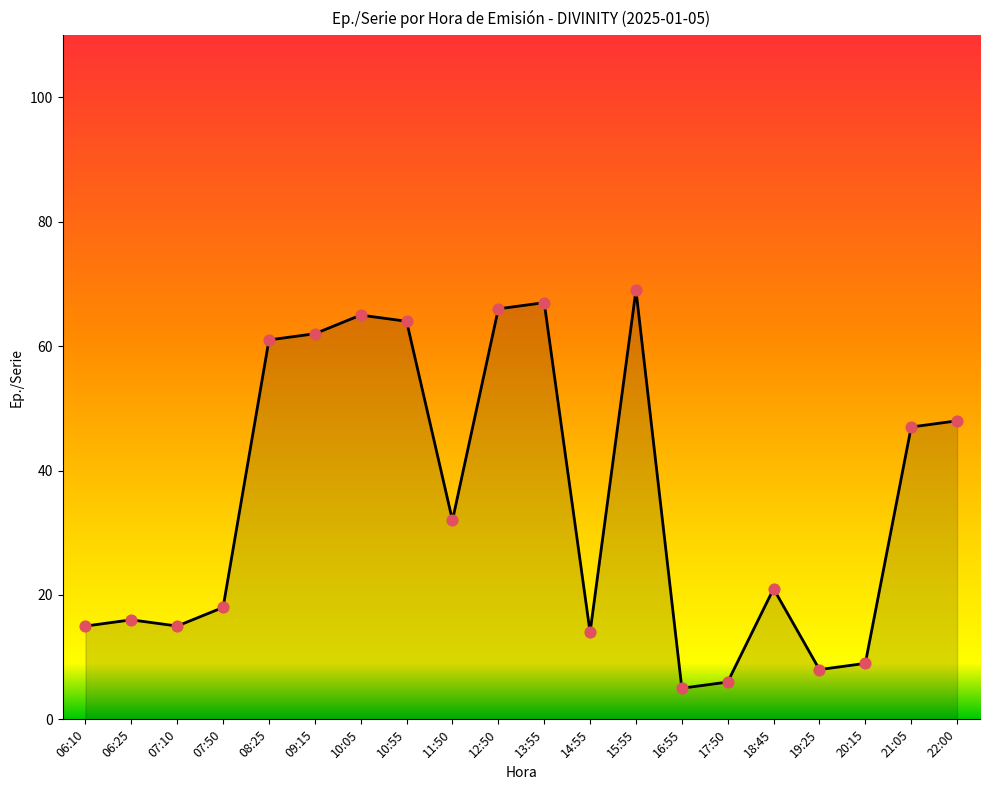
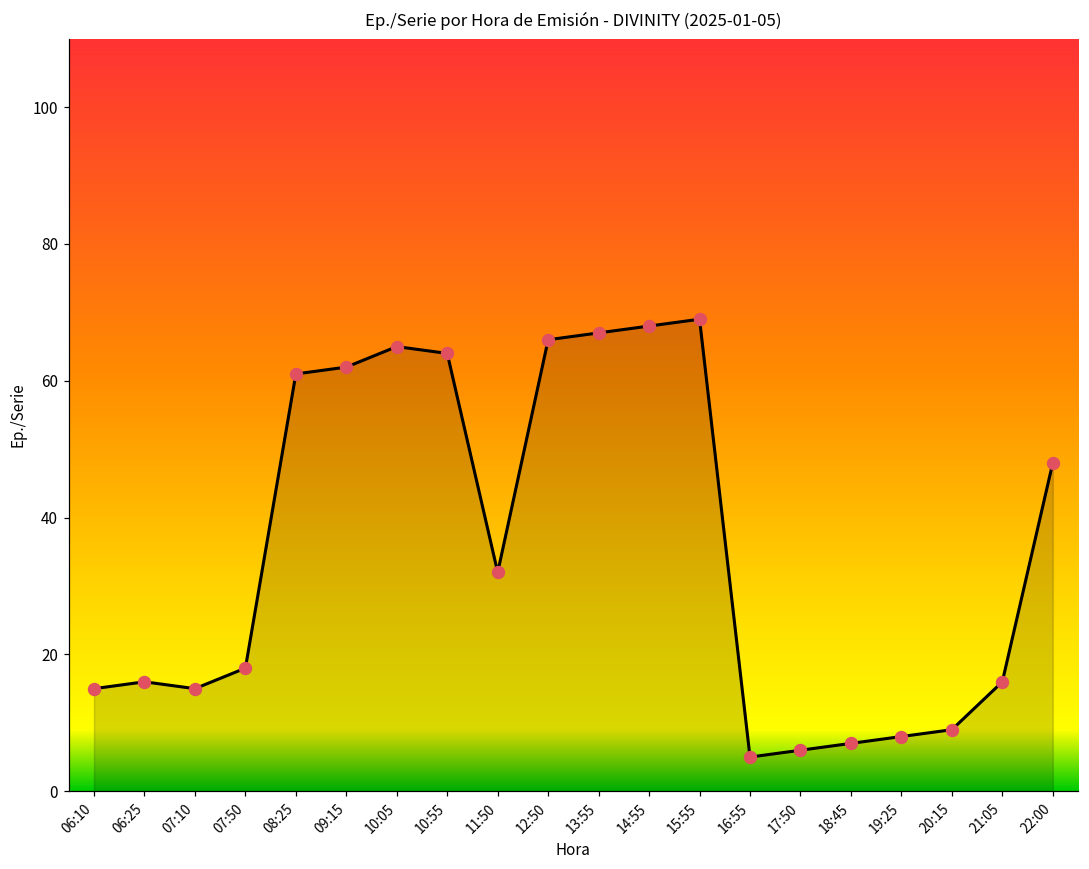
  {
    "06:10": 15,
    "06:25": 16,
    "07:10": 15,
    "07:50": 18,
    "08:25": 61,
    "09:15": 62,
    "10:05": 65,
    "10:55": 64,
    "11:50": 32,
    "12:50": 66,
    "13:55": 67,
-   "14:55": 14,
+   "14:55": 68,
    "15:55": 69,
    "16:55": 5,
    "17:50": 6,
-   "18:45": 21,
+   "18:45": 7,
    "19:25": 8,
    "20:15": 9,
-   "21:05": 47,
+   "21:05": 16,
    "22:00": 48
  }
